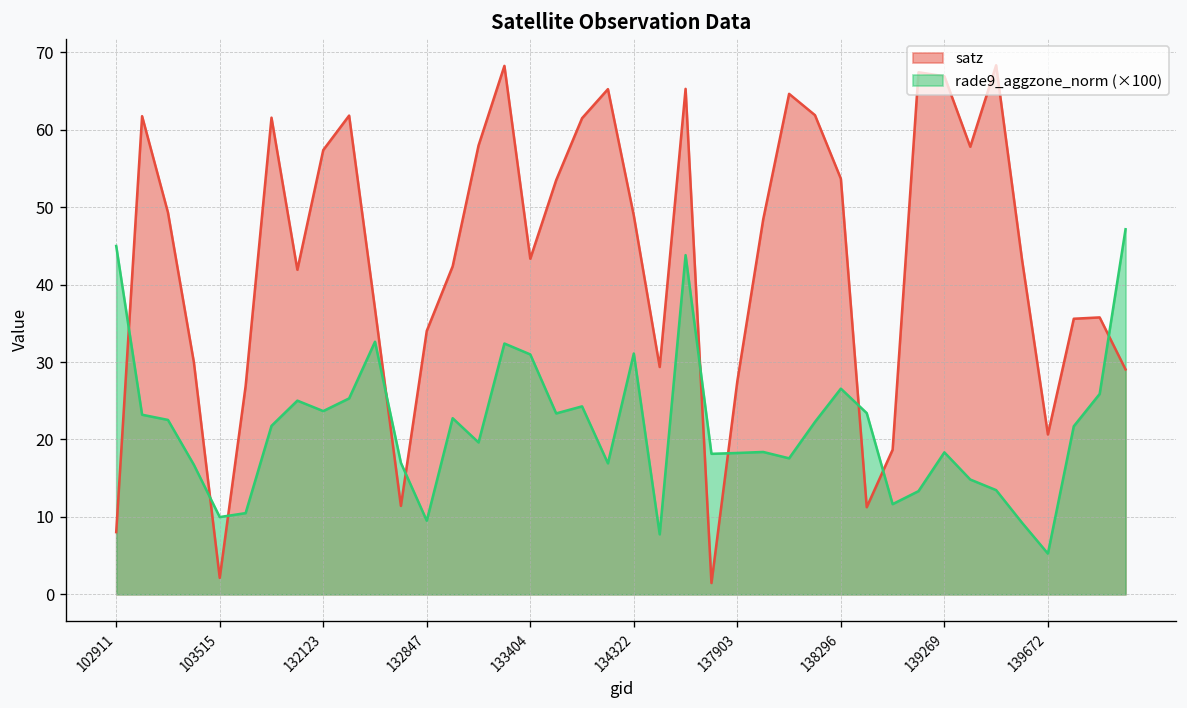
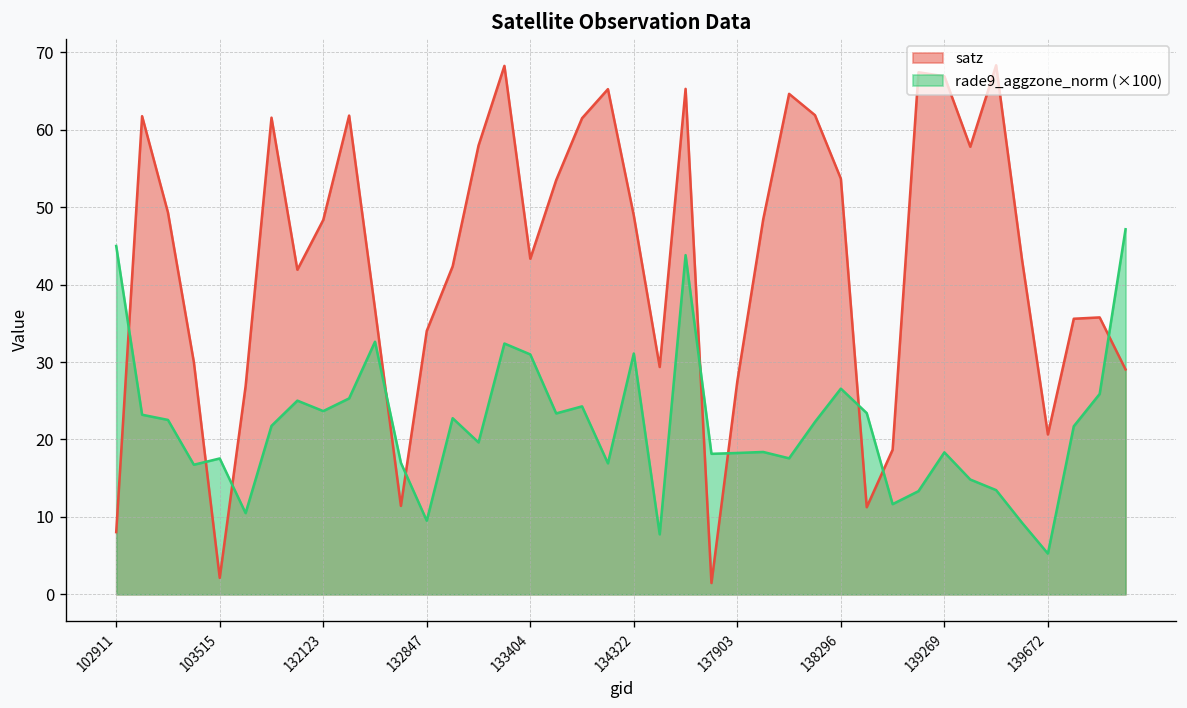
  {
    "satz": {
      "102911": 8,
      "103515": 2,
-     "132123": 57,
+     "132123": 48,
      "132847": 34,
      "133404": 43,
      "134322": 49,
      "137903": 28,
      "138296": 54,
      "139672": 21
    },
    "rade9_aggzone_norm (×100)": {
      "102911": 45,
-     "103515": 10,
+     "103515": 18,
      "132123": 24,
      "132847": 10,
      "133404": 31,
      "134322": 31,
      "137903": 18,
      "138296": 27,
      "139269": 18,
      "139672": 5
    }
  }
